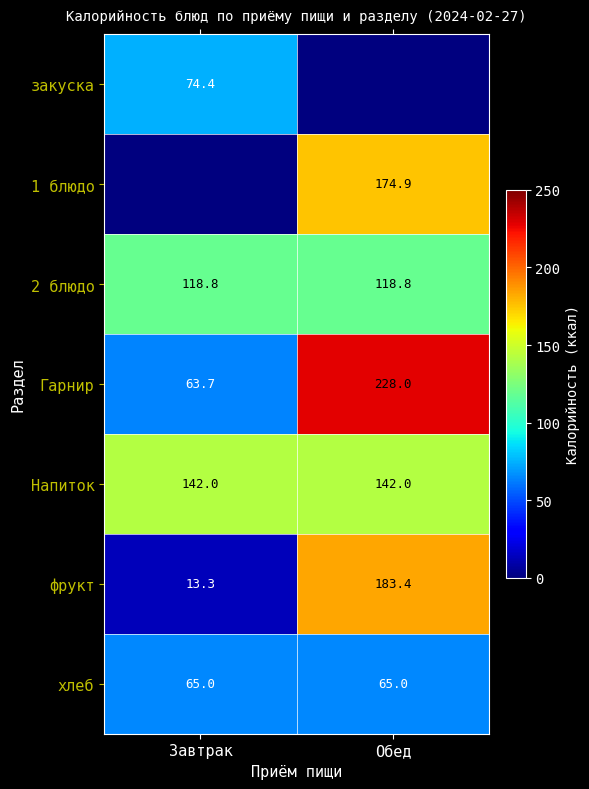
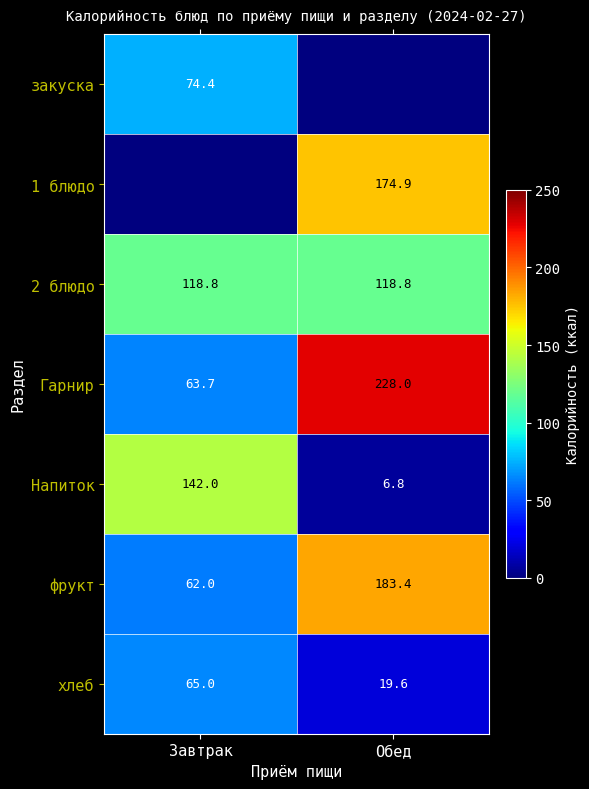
  {
    "закуска": {
      "Завтрак": 74.4
    },
    "1 блюдо": {
      "Обед": 174.9
    },
    "2 блюдо": {
      "Завтрак": 118.8,
      "Обед": 118.8
    },
    "Гарнир": {
      "Завтрак": 63.7,
      "Обед": 228.0
    },
    "Напиток": {
      "Завтрак": 142.0,
-     "Обед": 142.0
+     "Обед": 6.8
    },
    "фрукт": {
-     "Завтрак": 13.3,
+     "Завтрак": 62.0,
      "Обед": 183.4
    },
    "хлеб": {
      "Завтрак": 65.0,
-     "Обед": 65.0
+     "Обед": 19.6
    }
  }
